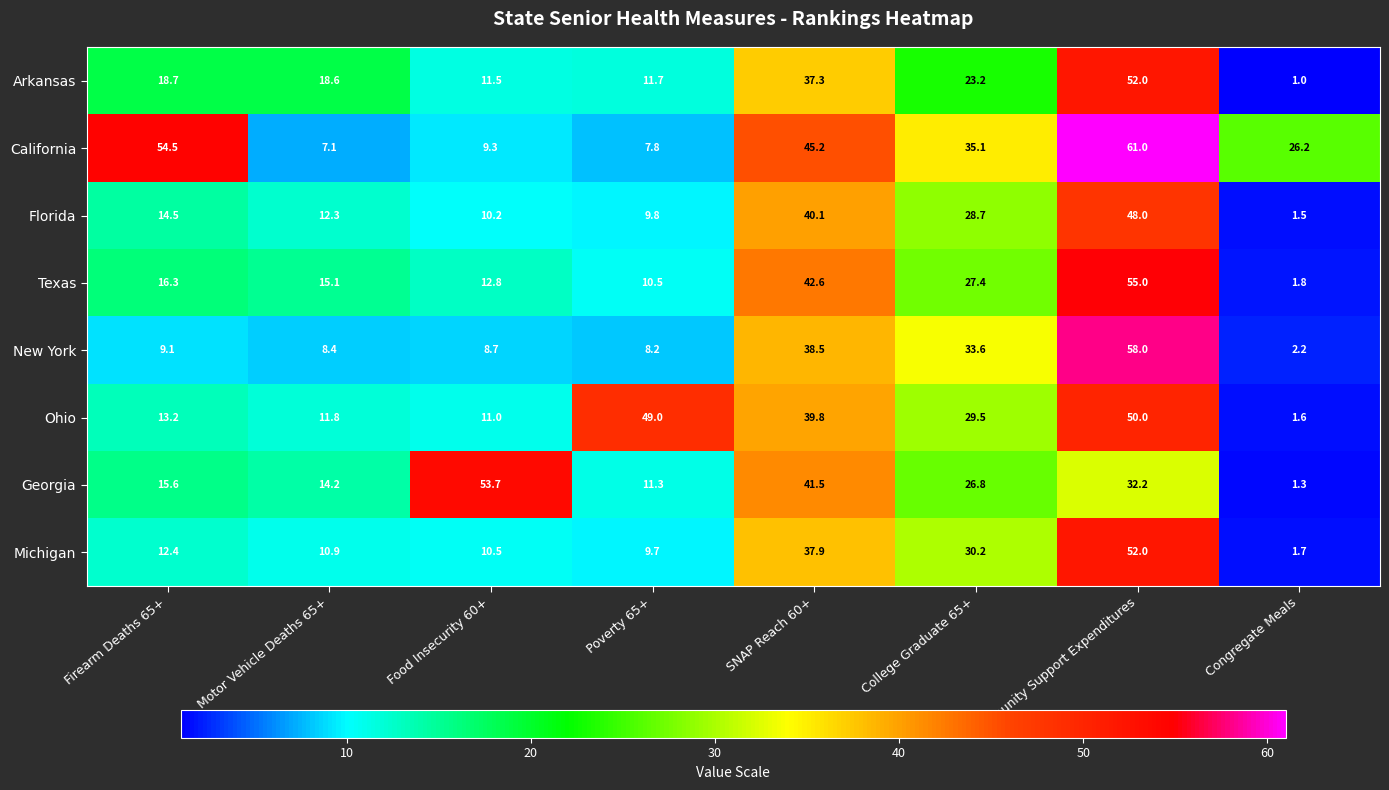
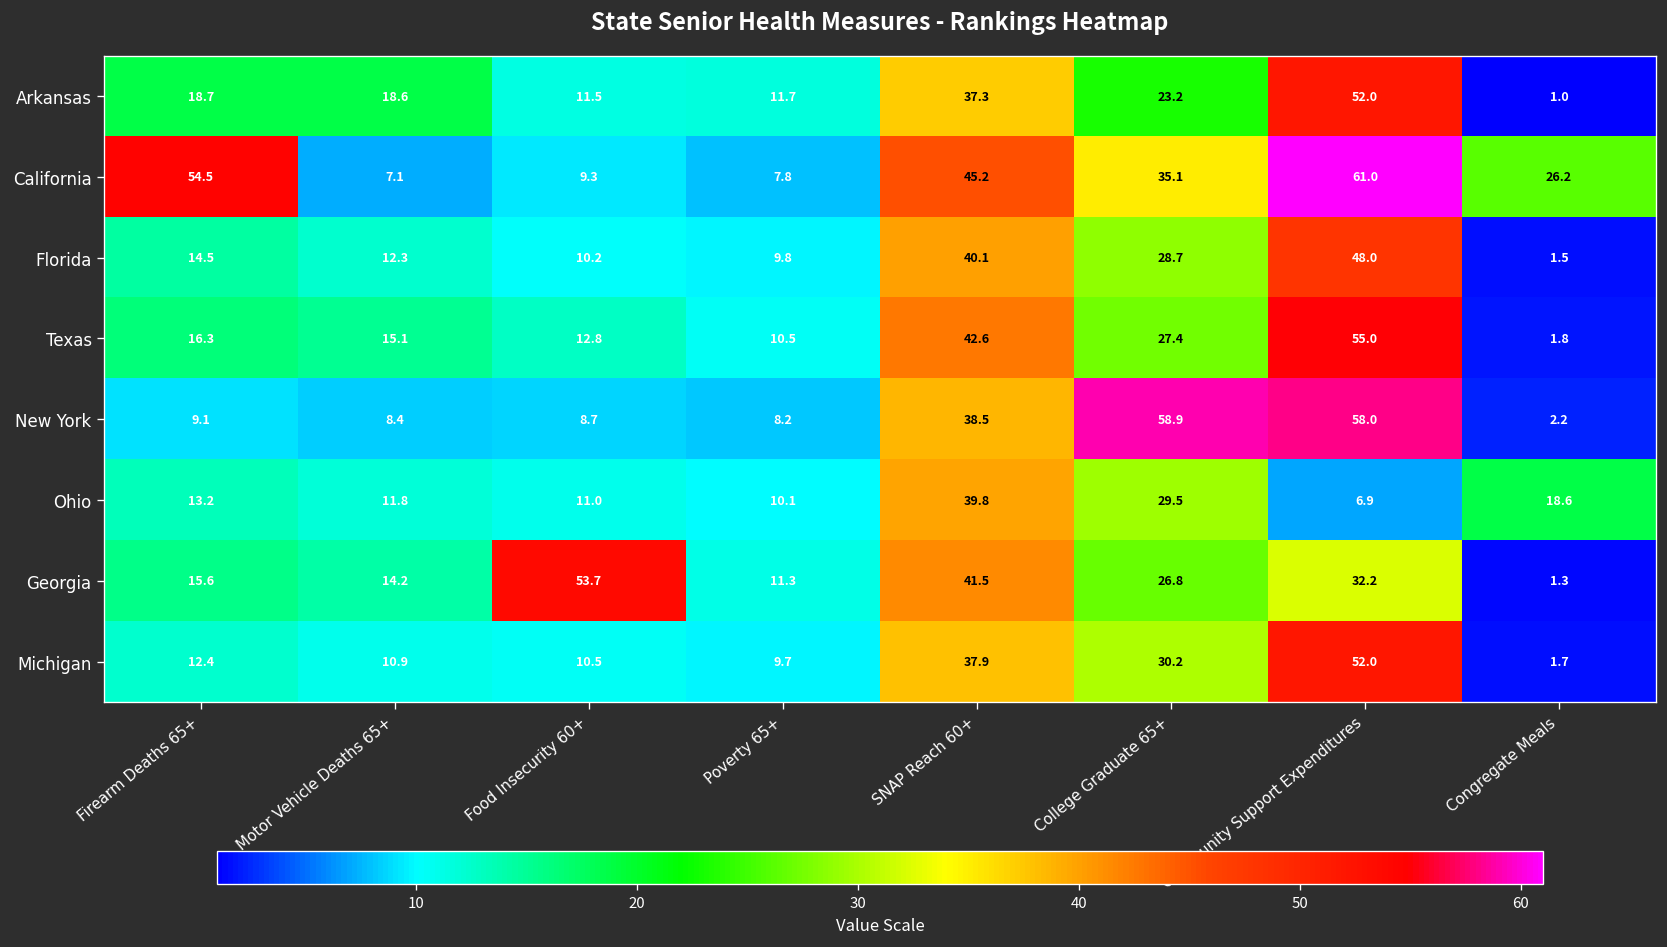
  {
    "Arkansas": {
      "Firearm Deaths 65+": 18.7,
      "Motor Vehicle Deaths 65+": 18.6,
      "Food Insecurity 60+": 11.5,
      "Poverty 65+": 11.7,
      "SNAP Reach 60+": 37.3,
      "College Graduate 65+": 23.2,
      "Community Support Expenditures": 52.0,
      "Congregate Meals": 1.0
    },
    "California": {
      "Firearm Deaths 65+": 54.5,
      "Motor Vehicle Deaths 65+": 7.1,
      "Food Insecurity 60+": 9.3,
      "Poverty 65+": 7.8,
      "SNAP Reach 60+": 45.2,
      "College Graduate 65+": 35.1,
      "Community Support Expenditures": 61.0,
      "Congregate Meals": 26.2
    },
    "Florida": {
      "Firearm Deaths 65+": 14.5,
      "Motor Vehicle Deaths 65+": 12.3,
      "Food Insecurity 60+": 10.2,
      "Poverty 65+": 9.8,
      "SNAP Reach 60+": 40.1,
      "College Graduate 65+": 28.7,
      "Community Support Expenditures": 48.0,
      "Congregate Meals": 1.5
    },
    "Texas": {
      "Firearm Deaths 65+": 16.3,
      "Motor Vehicle Deaths 65+": 15.1,
      "Food Insecurity 60+": 12.8,
      "Poverty 65+": 10.5,
      "SNAP Reach 60+": 42.6,
      "College Graduate 65+": 27.4,
      "Community Support Expenditures": 55.0,
      "Congregate Meals": 1.8
    },
    "New York": {
      "Firearm Deaths 65+": 9.1,
      "Motor Vehicle Deaths 65+": 8.4,
      "Food Insecurity 60+": 8.7,
      "Poverty 65+": 8.2,
      "SNAP Reach 60+": 38.5,
-     "College Graduate 65+": 33.6,
+     "College Graduate 65+": 58.9,
      "Community Support Expenditures": 58.0,
      "Congregate Meals": 2.2
    },
    "Ohio": {
      "Firearm Deaths 65+": 13.2,
      "Motor Vehicle Deaths 65+": 11.8,
      "Food Insecurity 60+": 11.0,
-     "Poverty 65+": 49.0,
+     "Poverty 65+": 10.1,
      "SNAP Reach 60+": 39.8,
      "College Graduate 65+": 29.5,
-     "Community Support Expenditures": 50.0,
-     "Congregate Meals": 1.6
+     "Community Support Expenditures": 6.9,
+     "Congregate Meals": 18.6
    },
    "Georgia": {
      "Firearm Deaths 65+": 15.6,
      "Motor Vehicle Deaths 65+": 14.2,
      "Food Insecurity 60+": 53.7,
      "Poverty 65+": 11.3,
      "SNAP Reach 60+": 41.5,
      "College Graduate 65+": 26.8,
      "Community Support Expenditures": 32.2,
      "Congregate Meals": 1.3
    },
    "Michigan": {
      "Firearm Deaths 65+": 12.4,
      "Motor Vehicle Deaths 65+": 10.9,
      "Food Insecurity 60+": 10.5,
      "Poverty 65+": 9.7,
      "SNAP Reach 60+": 37.9,
      "College Graduate 65+": 30.2,
      "Community Support Expenditures": 52.0,
      "Congregate Meals": 1.7
    }
  }
